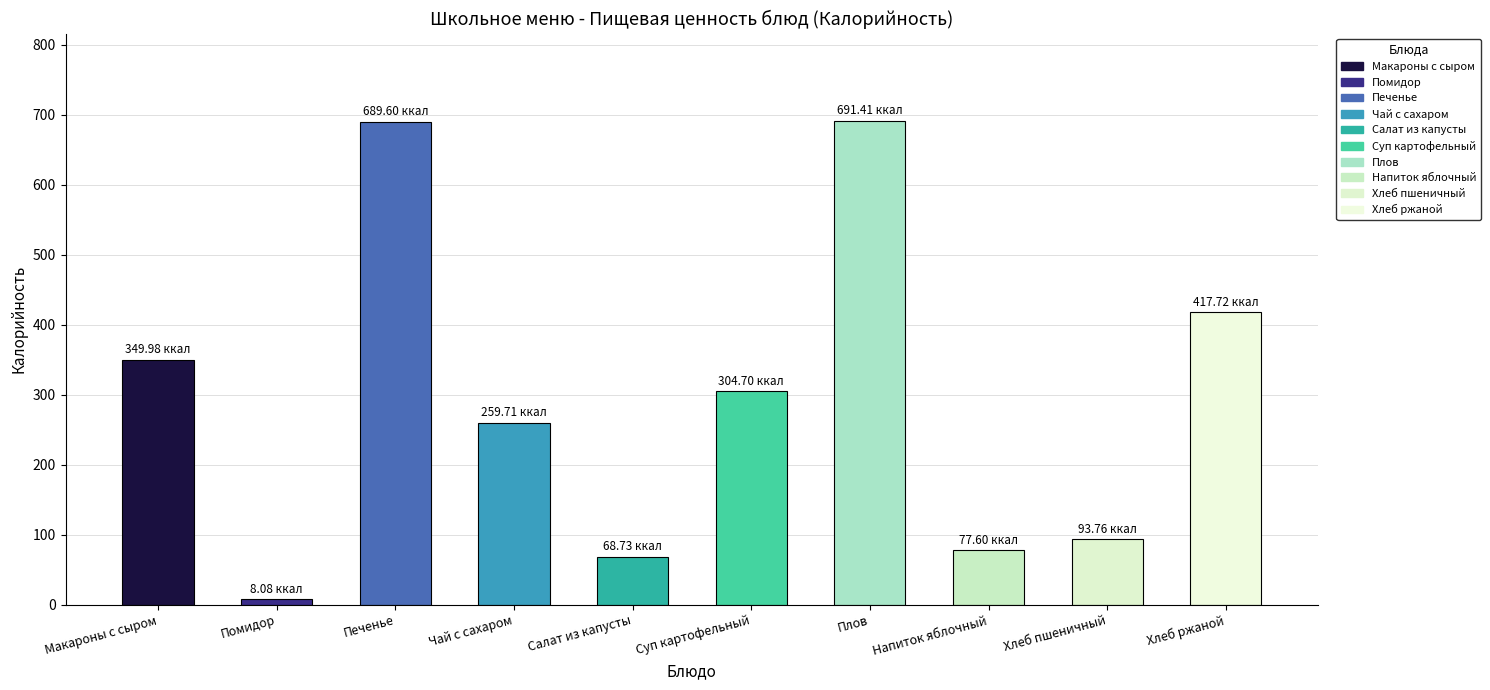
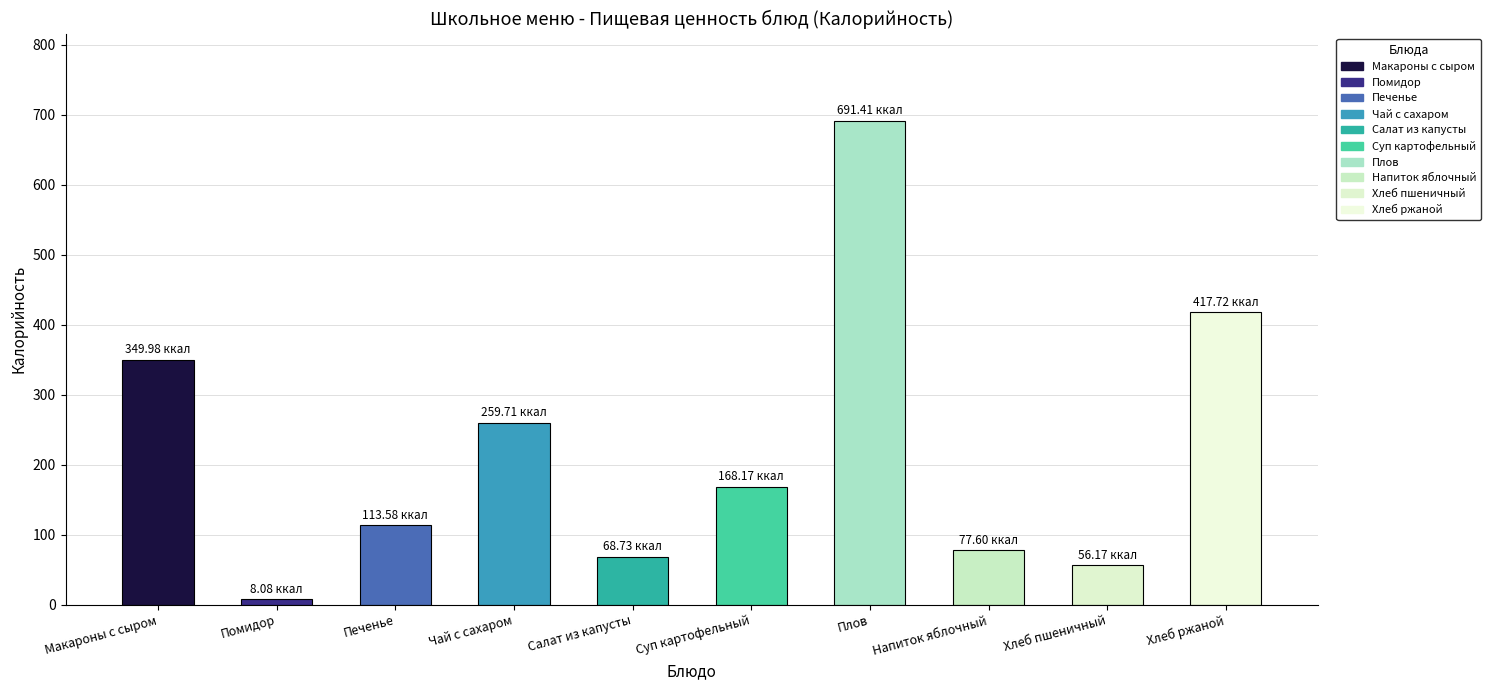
  {
    "Макароны с сыром": 349.98,
    "Помидор": 8.08,
-   "Печенье": 689.60,
+   "Печенье": 113.58,
    "Чай с сахаром": 259.71,
    "Салат из капусты": 68.73,
-   "Суп картофельный": 304.70,
+   "Суп картофельный": 168.17,
    "Плов": 691.41,
    "Напиток яблочный": 77.60,
-   "Хлеб пшеничный": 93.76,
+   "Хлеб пшеничный": 56.17,
    "Хлеб ржаной": 417.72
  }
